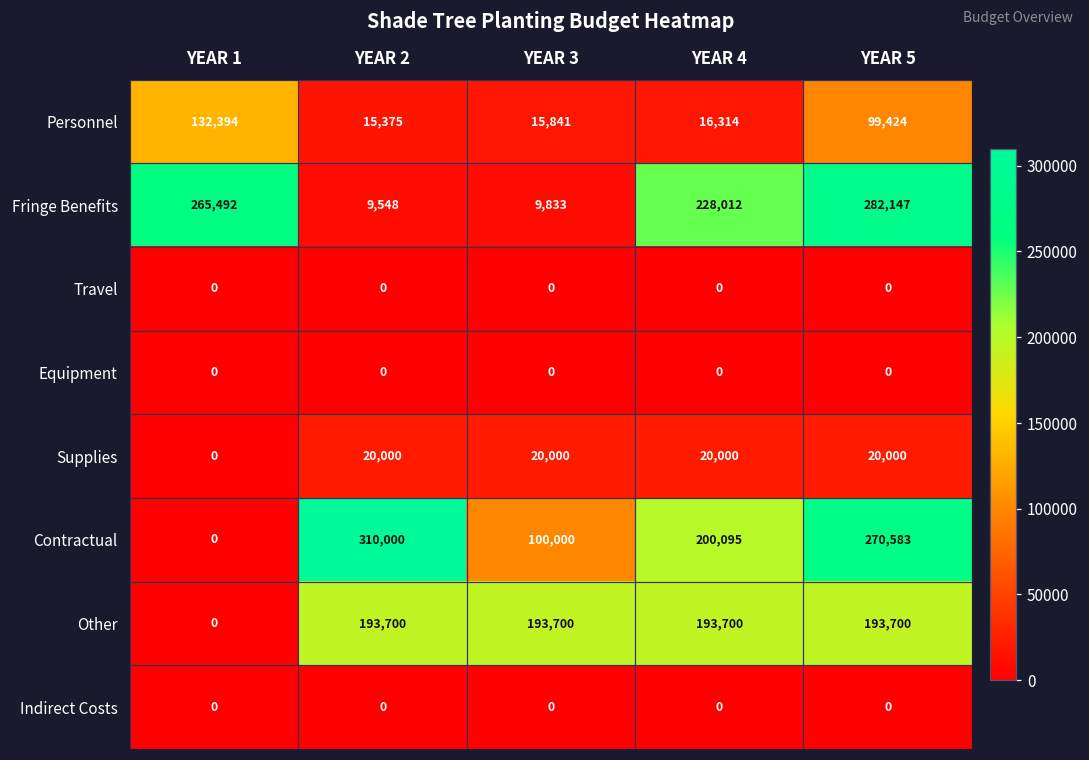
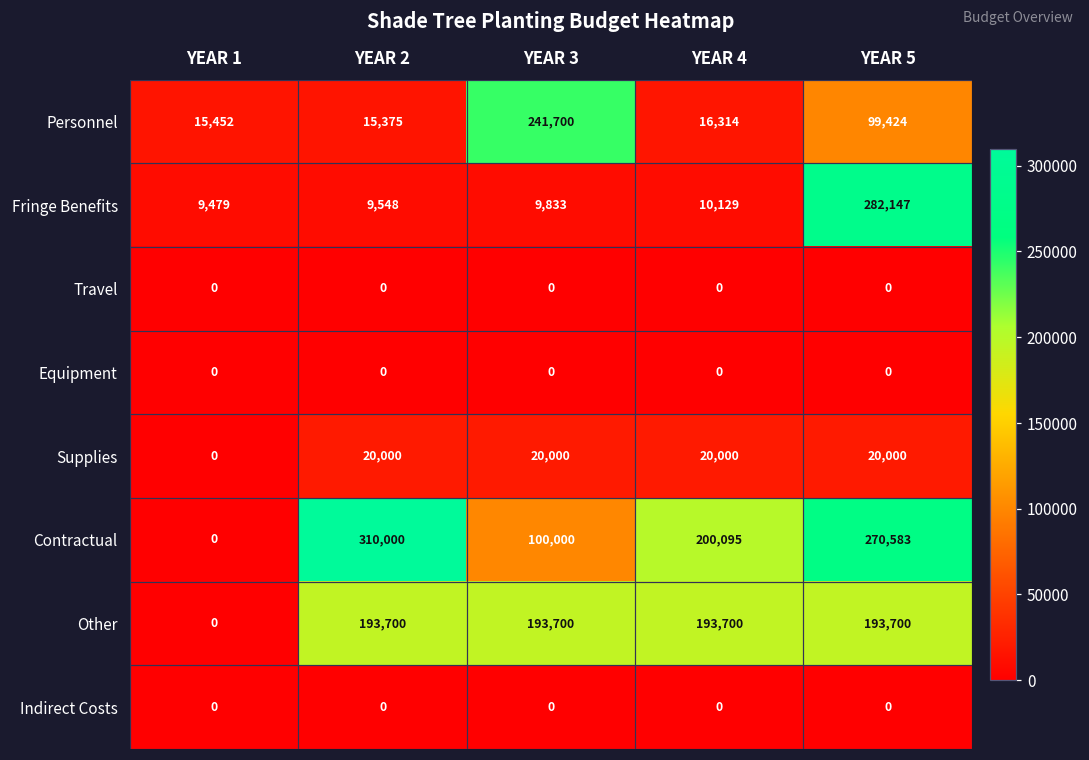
  {
    "Personnel": {
-     "YEAR 1": "132,394",
+     "YEAR 1": "15,452",
      "YEAR 2": "15,375",
-     "YEAR 3": "15,841",
+     "YEAR 3": "241,700",
      "YEAR 4": "16,314",
      "YEAR 5": "99,424"
    },
    "Fringe Benefits": {
-     "YEAR 1": "265,492",
+     "YEAR 1": "9,479",
      "YEAR 2": "9,548",
      "YEAR 3": "9,833",
-     "YEAR 4": "228,012",
+     "YEAR 4": "10,129",
      "YEAR 5": "282,147"
    },
    "Travel": {
      "YEAR 1": "0",
      "YEAR 2": "0",
      "YEAR 3": "0",
      "YEAR 4": "0",
      "YEAR 5": "0"
    },
    "Equipment": {
      "YEAR 1": "0",
      "YEAR 2": "0",
      "YEAR 3": "0",
      "YEAR 4": "0",
      "YEAR 5": "0"
    },
    "Supplies": {
      "YEAR 1": "0",
      "YEAR 2": "20,000",
      "YEAR 3": "20,000",
      "YEAR 4": "20,000",
      "YEAR 5": "20,000"
    },
    "Contractual": {
      "YEAR 1": "0",
      "YEAR 2": "310,000",
      "YEAR 3": "100,000",
      "YEAR 4": "200,095",
      "YEAR 5": "270,583"
    },
    "Other": {
      "YEAR 1": "0",
      "YEAR 2": "193,700",
      "YEAR 3": "193,700",
      "YEAR 4": "193,700",
      "YEAR 5": "193,700"
    },
    "Indirect Costs": {
      "YEAR 1": "0",
      "YEAR 2": "0",
      "YEAR 3": "0",
      "YEAR 4": "0",
      "YEAR 5": "0"
    }
  }
